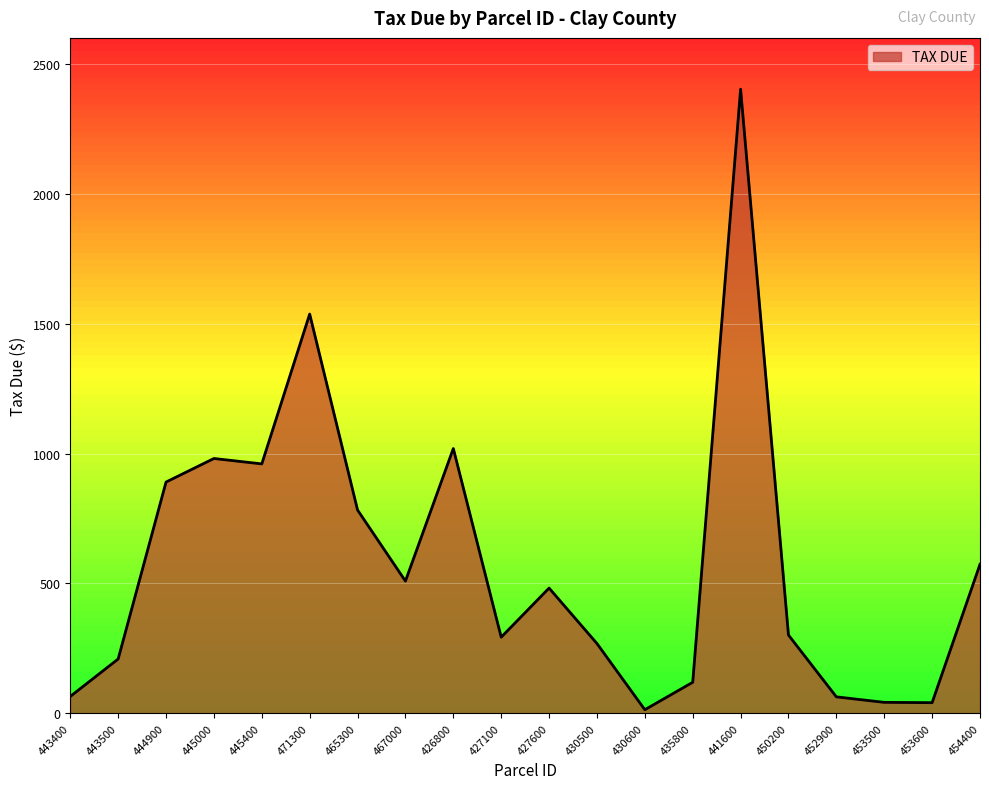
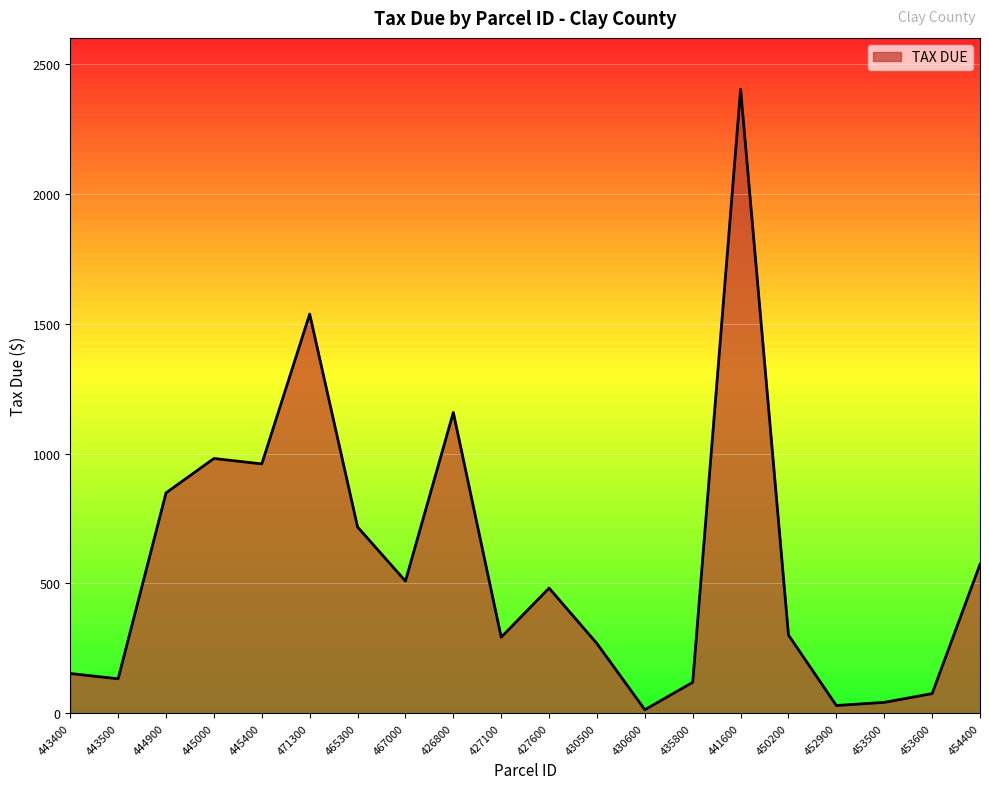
  {
-   "443400": 60,
-   "443500": 210,
-   "444900": 890,
+   "443400": 150,
+   "443500": 130,
+   "444900": 850,
    "445000": 980,
    "445400": 960,
    "471300": 1540,
-   "465300": 780,
+   "465300": 720,
    "467000": 510,
-   "426800": 1020,
+   "426800": 1160,
    "427100": 290,
    "427600": 480,
    "430500": 270,
    "430600": 10,
    "435800": 120,
    "441600": 2400,
    "450200": 300,
-   "452900": 60,
+   "452900": 30,
    "453500": 40,
-   "453600": 40,
+   "453600": 80,
    "454400": 570
  }
